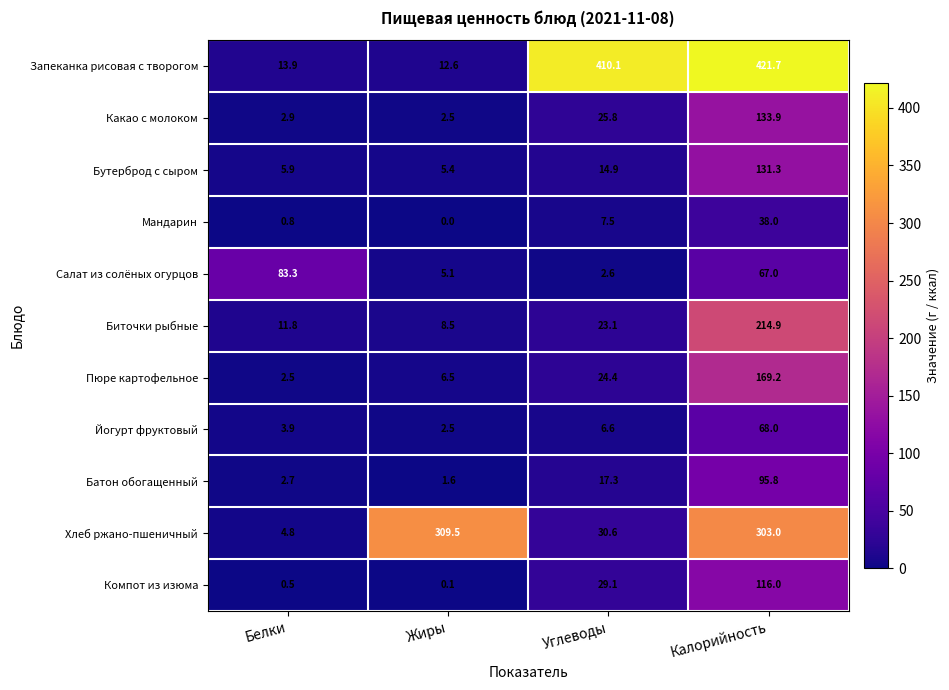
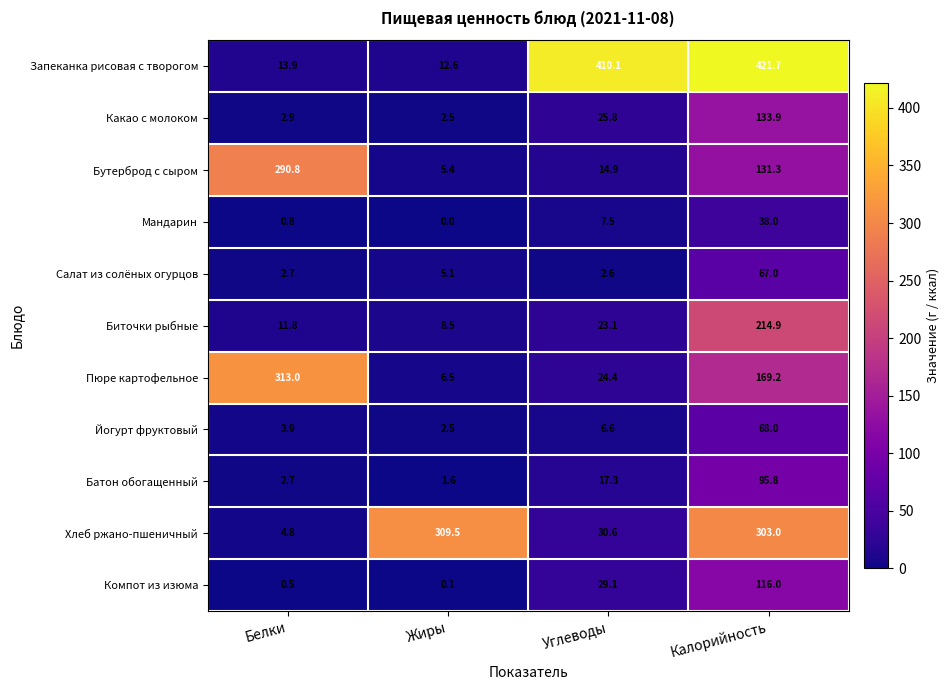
  {
    "Запеканка рисовая с творогом": {
      "Белки": 13.9,
      "Жиры": 12.6,
      "Углеводы": 410.1,
      "Калорийность": 421.7
    },
    "Какао с молоком": {
      "Белки": 2.9,
      "Жиры": 2.5,
      "Углеводы": 25.8,
      "Калорийность": 133.9
    },
    "Бутерброд с сыром": {
-     "Белки": 5.9,
+     "Белки": 290.8,
      "Жиры": 5.4,
      "Углеводы": 14.9,
      "Калорийность": 131.3
    },
    "Мандарин": {
      "Белки": 0.8,
      "Жиры": 0.0,
      "Углеводы": 7.5,
      "Калорийность": 38.0
    },
    "Салат из солёных огурцов": {
-     "Белки": 83.3,
+     "Белки": 2.7,
      "Жиры": 5.1,
      "Углеводы": 2.6,
      "Калорийность": 67.0
    },
    "Биточки рыбные": {
      "Белки": 11.8,
      "Жиры": 8.5,
      "Углеводы": 23.1,
      "Калорийность": 214.9
    },
    "Пюре картофельное": {
-     "Белки": 2.5,
+     "Белки": 313.0,
      "Жиры": 6.5,
      "Углеводы": 24.4,
      "Калорийность": 169.2
    },
    "Йогурт фруктовый": {
      "Белки": 3.9,
      "Жиры": 2.5,
      "Углеводы": 6.6,
      "Калорийность": 68.0
    },
    "Батон обогащенный": {
      "Белки": 2.7,
      "Жиры": 1.6,
      "Углеводы": 17.3,
      "Калорийность": 95.8
    },
    "Хлеб ржано-пшеничный": {
      "Белки": 4.8,
      "Жиры": 309.5,
      "Углеводы": 30.6,
      "Калорийность": 303.0
    },
    "Компот из изюма": {
      "Белки": 0.5,
      "Жиры": 0.1,
      "Углеводы": 29.1,
      "Калорийность": 116.0
    }
  }
